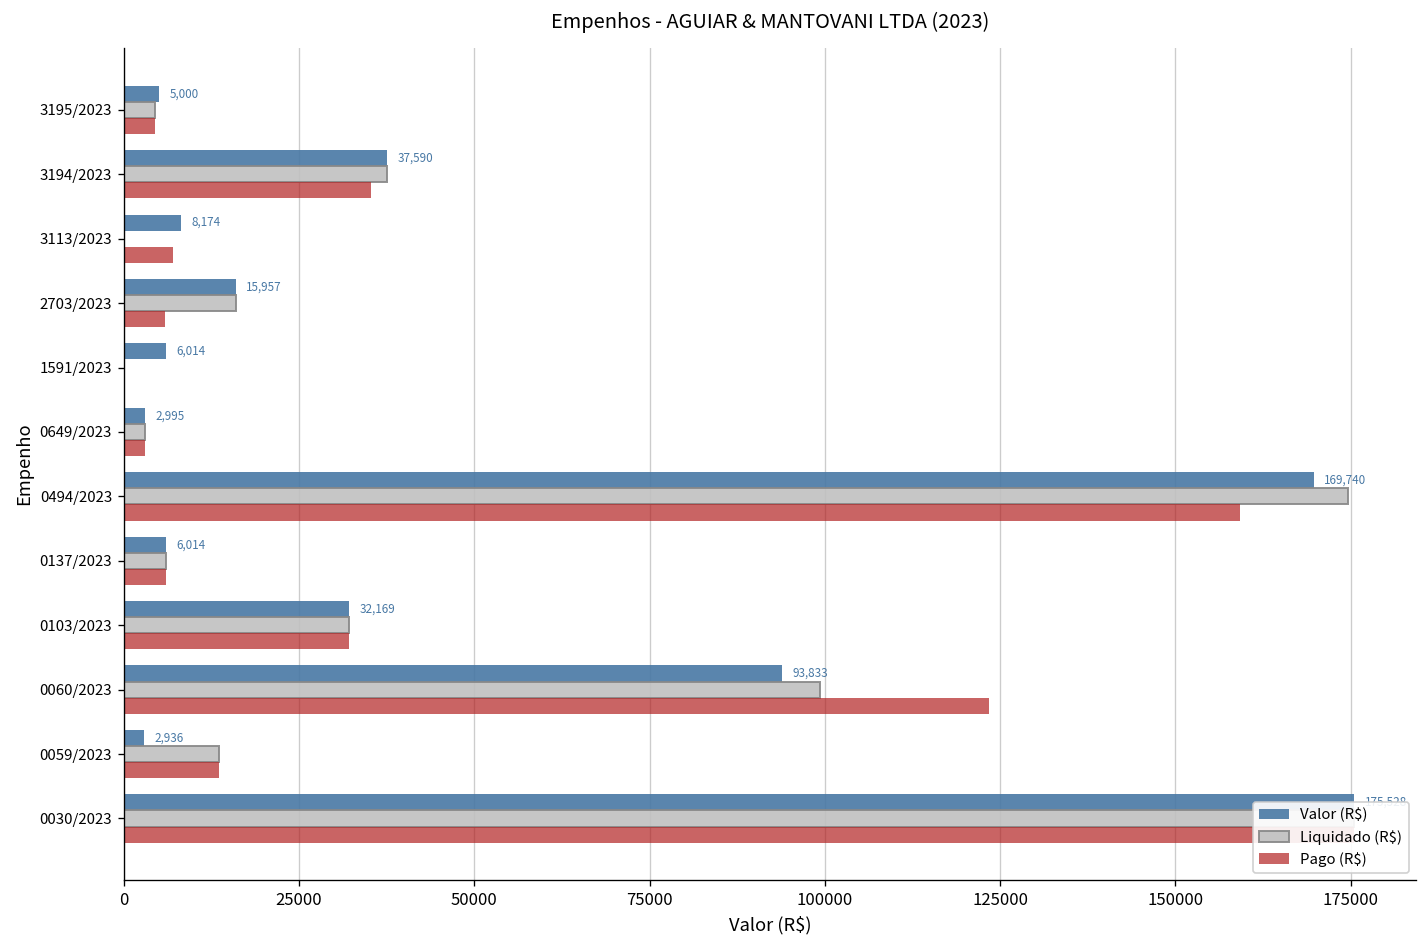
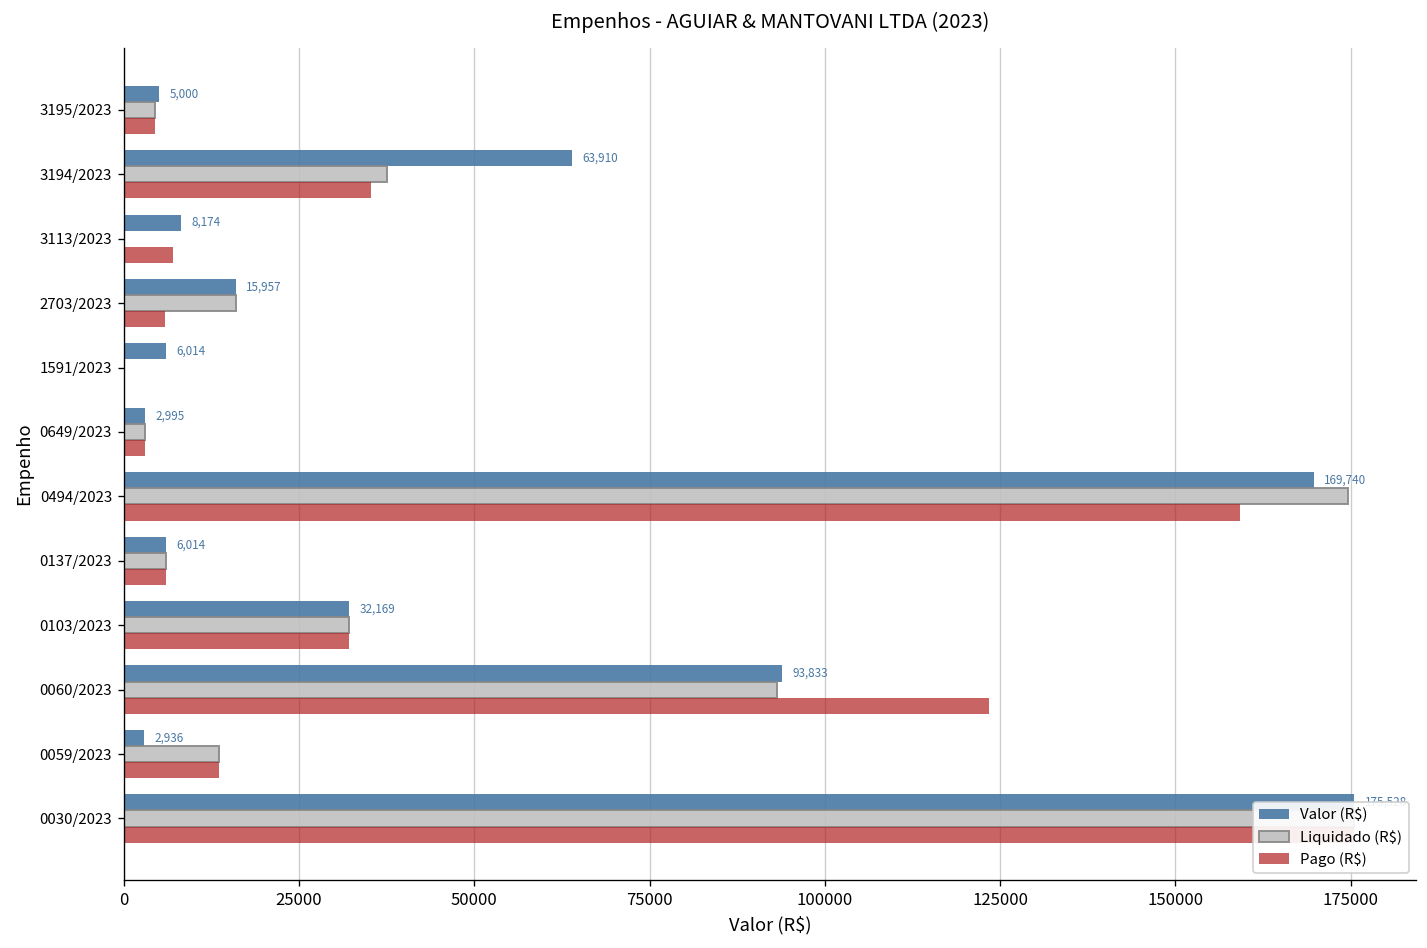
  {
    "Valor (R$)": {
      "3195/2023": "5,000",
-     "3194/2023": "37,590",
+     "3194/2023": "63,910",
      "3113/2023": "8,174",
      "2703/2023": "15,957",
      "1591/2023": "6,014",
      "0649/2023": "2,995",
      "0494/2023": "169,740",
      "0137/2023": "6,014",
      "0103/2023": "32,169",
      "0060/2023": "93,833",
      "0059/2023": "2,936"
    },
    "Liquidado (R$)": {
      "3195/2023": "5000",
      "3113/2023": "0",
      "1591/2023": "0",
      "0649/2023": "3000",
-     "0060/2023": "99000",
+     "0060/2023": "93000",
      "0059/2023": "14000"
    },
    "Pago (R$)": {
      "3195/2023": "5000",
      "3194/2023": "35000",
      "3113/2023": "7000",
      "2703/2023": "6000",
      "1591/2023": "0",
      "0649/2023": "3000",
      "0494/2023": "159000",
      "0060/2023": "123000",
      "0059/2023": "14000"
    }
  }
